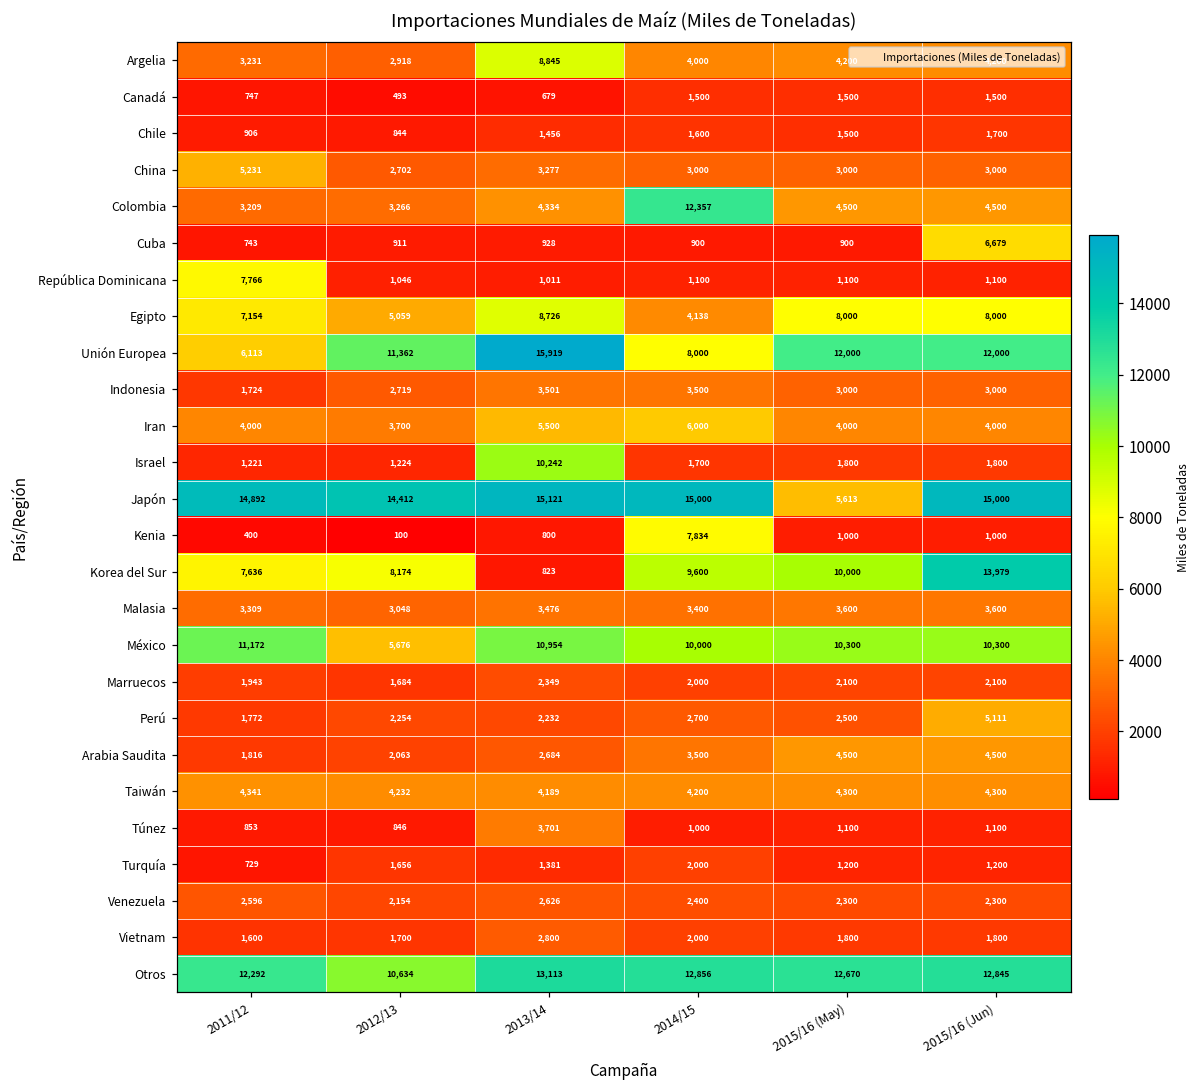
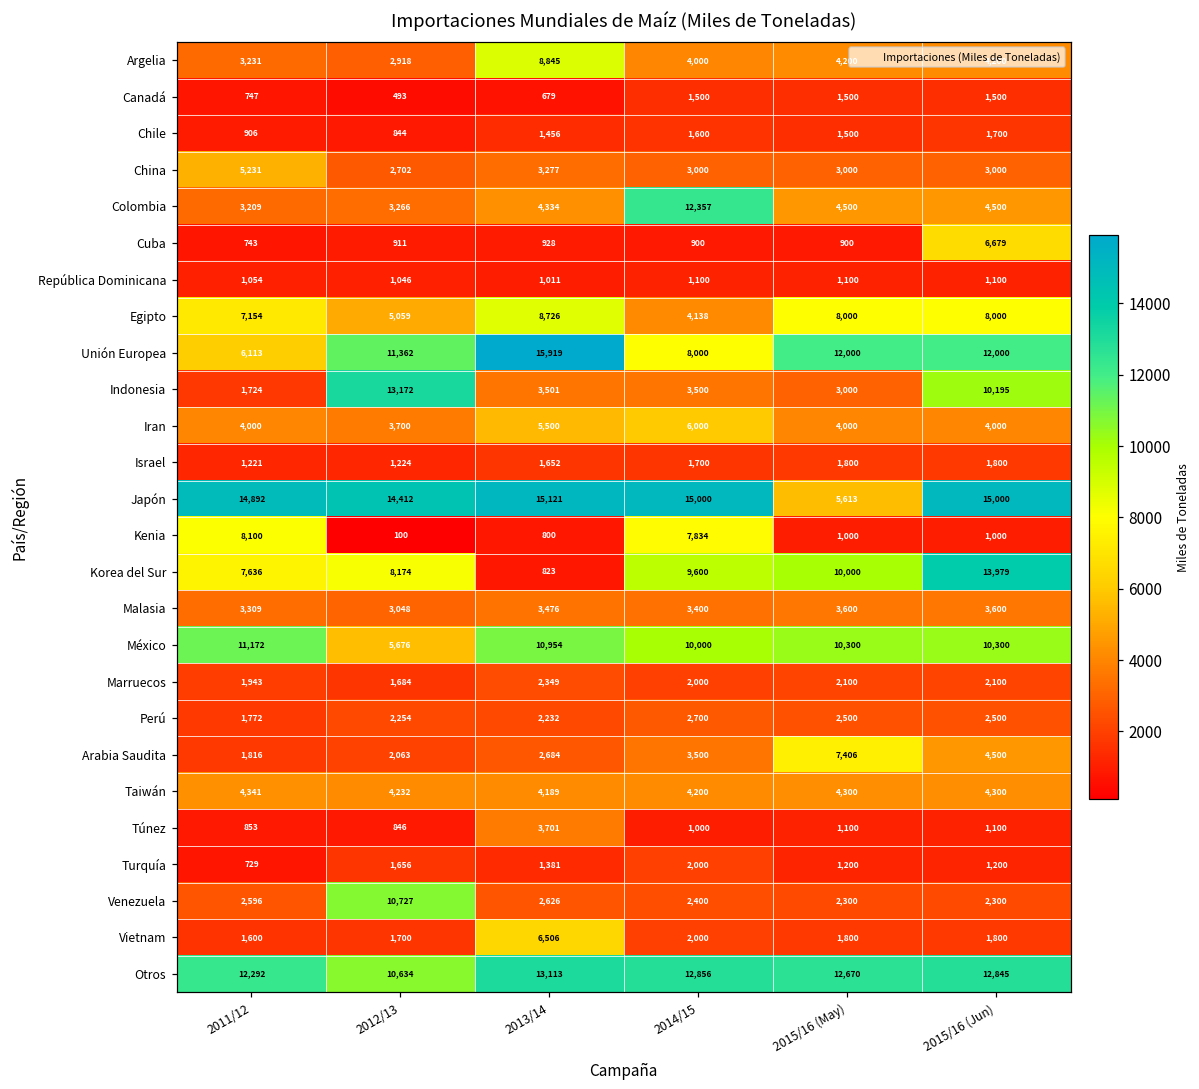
  {
    "Argelia": {
      "2011/12": "3,231",
      "2012/13": "2,918",
      "2013/14": "8,845",
      "2014/15": "4,000"
    },
    "Canadá": {
      "2011/12": "747",
      "2012/13": "493",
      "2013/14": "679",
      "2014/15": "1,500",
      "2015/16 (May)": "1,500",
      "2015/16 (Jun)": "1,500"
    },
    "Chile": {
      "2011/12": "906",
      "2012/13": "844",
      "2013/14": "1,456",
      "2014/15": "1,600",
      "2015/16 (May)": "1,500",
      "2015/16 (Jun)": "1,700"
    },
    "China": {
      "2011/12": "5,231",
      "2012/13": "2,702",
      "2013/14": "3,277",
      "2014/15": "3,000",
      "2015/16 (May)": "3,000",
      "2015/16 (Jun)": "3,000"
    },
    "Colombia": {
      "2011/12": "3,209",
      "2012/13": "3,266",
      "2013/14": "4,334",
      "2014/15": "12,357",
      "2015/16 (May)": "4,500",
      "2015/16 (Jun)": "4,500"
    },
    "Cuba": {
      "2011/12": "743",
      "2012/13": "911",
      "2013/14": "928",
      "2014/15": "900",
      "2015/16 (May)": "900",
      "2015/16 (Jun)": "6,679"
    },
    "República Dominicana": {
-     "2011/12": "7,766",
+     "2011/12": "1,054",
      "2012/13": "1,046",
      "2013/14": "1,011",
      "2014/15": "1,100",
      "2015/16 (May)": "1,100",
      "2015/16 (Jun)": "1,100"
    },
    "Egipto": {
      "2011/12": "7,154",
      "2012/13": "5,059",
      "2013/14": "8,726",
      "2014/15": "4,138",
      "2015/16 (May)": "8,000",
      "2015/16 (Jun)": "8,000"
    },
    "Unión Europea": {
      "2011/12": "6,113",
      "2012/13": "11,362",
      "2013/14": "15,919",
      "2014/15": "8,000",
      "2015/16 (May)": "12,000",
      "2015/16 (Jun)": "12,000"
    },
    "Indonesia": {
      "2011/12": "1,724",
-     "2012/13": "2,719",
+     "2012/13": "13,172",
      "2013/14": "3,501",
      "2014/15": "3,500",
      "2015/16 (May)": "3,000",
-     "2015/16 (Jun)": "3,000"
+     "2015/16 (Jun)": "10,195"
    },
    "Iran": {
      "2011/12": "4,000",
      "2012/13": "3,700",
      "2013/14": "5,500",
      "2014/15": "6,000",
      "2015/16 (May)": "4,000",
      "2015/16 (Jun)": "4,000"
    },
    "Israel": {
      "2011/12": "1,221",
      "2012/13": "1,224",
-     "2013/14": "10,242",
+     "2013/14": "1,652",
      "2014/15": "1,700",
      "2015/16 (May)": "1,800",
      "2015/16 (Jun)": "1,800"
    },
    "Japón": {
      "2011/12": "14,892",
      "2012/13": "14,412",
      "2013/14": "15,121",
      "2014/15": "15,000",
      "2015/16 (May)": "5,613",
      "2015/16 (Jun)": "15,000"
    },
    "Kenia": {
-     "2011/12": "400",
+     "2011/12": "8,100",
      "2012/13": "100",
      "2013/14": "800",
      "2014/15": "7,834",
      "2015/16 (May)": "1,000",
      "2015/16 (Jun)": "1,000"
    },
    "Korea del Sur": {
      "2011/12": "7,636",
      "2012/13": "8,174",
      "2013/14": "823",
      "2014/15": "9,600",
      "2015/16 (May)": "10,000",
      "2015/16 (Jun)": "13,979"
    },
    "Malasia": {
      "2011/12": "3,309",
      "2012/13": "3,048",
      "2013/14": "3,476",
      "2014/15": "3,400",
      "2015/16 (May)": "3,600",
      "2015/16 (Jun)": "3,600"
    },
    "México": {
      "2011/12": "11,172",
      "2012/13": "5,676",
      "2013/14": "10,954",
      "2014/15": "10,000",
      "2015/16 (May)": "10,300",
      "2015/16 (Jun)": "10,300"
    },
    "Marruecos": {
      "2011/12": "1,943",
      "2012/13": "1,684",
      "2013/14": "2,349",
      "2014/15": "2,000",
      "2015/16 (May)": "2,100",
      "2015/16 (Jun)": "2,100"
    },
    "Perú": {
      "2011/12": "1,772",
      "2012/13": "2,254",
      "2013/14": "2,232",
      "2014/15": "2,700",
      "2015/16 (May)": "2,500",
-     "2015/16 (Jun)": "5,111"
+     "2015/16 (Jun)": "2,500"
    },
    "Arabia Saudita": {
      "2011/12": "1,816",
      "2012/13": "2,063",
      "2013/14": "2,684",
      "2014/15": "3,500",
-     "2015/16 (May)": "4,500",
+     "2015/16 (May)": "7,406",
      "2015/16 (Jun)": "4,500"
    },
    "Taiwán": {
      "2011/12": "4,341",
      "2012/13": "4,232",
      "2013/14": "4,189",
      "2014/15": "4,200",
      "2015/16 (May)": "4,300",
      "2015/16 (Jun)": "4,300"
    },
    "Túnez": {
      "2011/12": "853",
      "2012/13": "846",
      "2013/14": "3,701",
      "2014/15": "1,000",
      "2015/16 (May)": "1,100",
      "2015/16 (Jun)": "1,100"
    },
    "Turquía": {
      "2011/12": "729",
      "2012/13": "1,656",
      "2013/14": "1,381",
      "2014/15": "2,000",
      "2015/16 (May)": "1,200",
      "2015/16 (Jun)": "1,200"
    },
    "Venezuela": {
      "2011/12": "2,596",
-     "2012/13": "2,154",
+     "2012/13": "10,727",
      "2013/14": "2,626",
      "2014/15": "2,400",
      "2015/16 (May)": "2,300",
      "2015/16 (Jun)": "2,300"
    },
    "Vietnam": {
      "2011/12": "1,600",
      "2012/13": "1,700",
-     "2013/14": "2,800",
+     "2013/14": "6,506",
      "2014/15": "2,000",
      "2015/16 (May)": "1,800",
      "2015/16 (Jun)": "1,800"
    },
    "Otros": {
      "2011/12": "12,292",
      "2012/13": "10,634",
      "2013/14": "13,113",
      "2014/15": "12,856",
      "2015/16 (May)": "12,670",
      "2015/16 (Jun)": "12,845"
    }
  }
